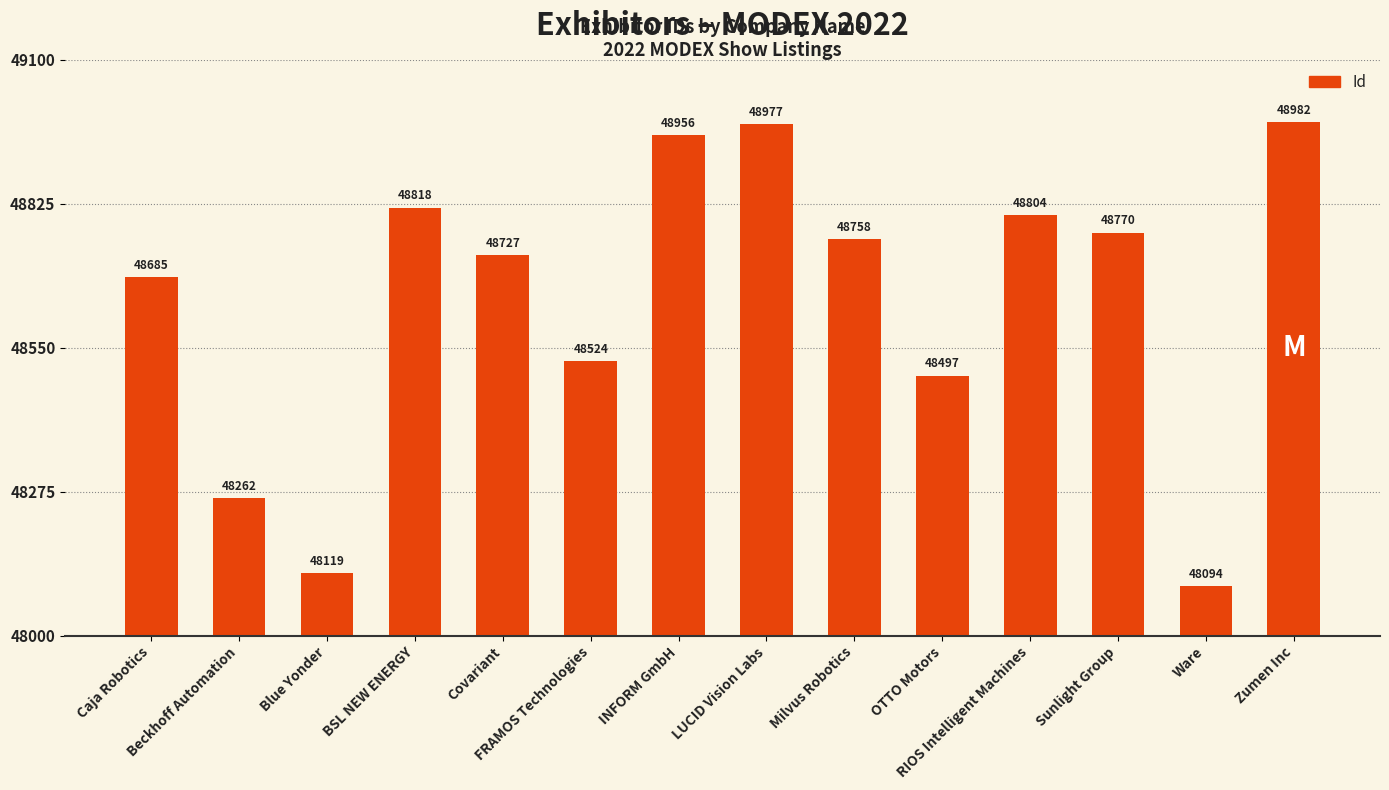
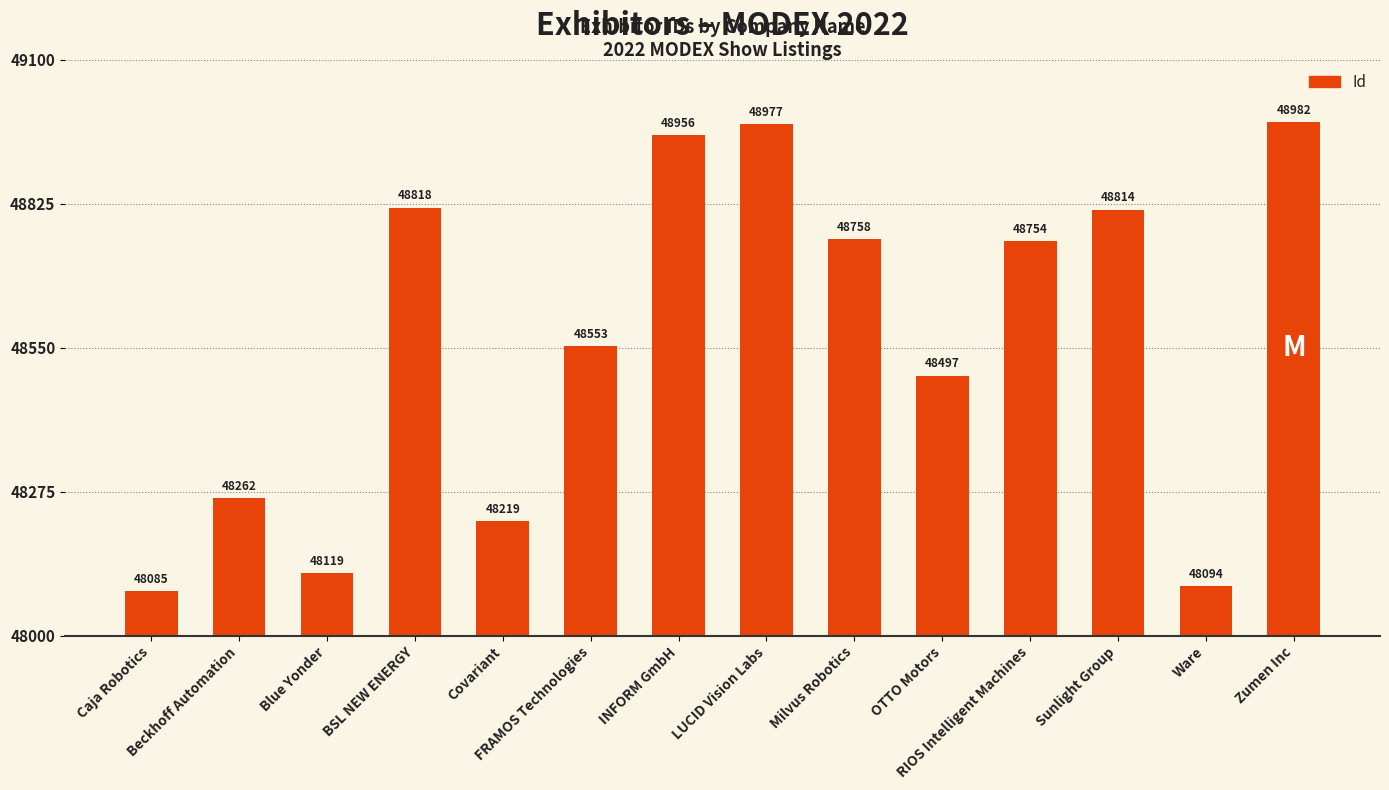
  {
-   "Caja Robotics": 48685,
+   "Caja Robotics": 48085,
    "Beckhoff Automation": 48262,
    "Blue Yonder": 48119,
    "BSL NEW ENERGY": 48818,
-   "Covariant": 48727,
-   "FRAMOS Technologies": 48524,
+   "Covariant": 48219,
+   "FRAMOS Technologies": 48553,
    "INFORM GmbH": 48956,
    "LUCID Vision Labs": 48977,
    "Milvus Robotics": 48758,
    "OTTO Motors": 48497,
-   "RIOS Intelligent Machines": 48804,
-   "Sunlight Group": 48770,
+   "RIOS Intelligent Machines": 48754,
+   "Sunlight Group": 48814,
    "Ware": 48094,
    "Zumen Inc": 48982
  }
